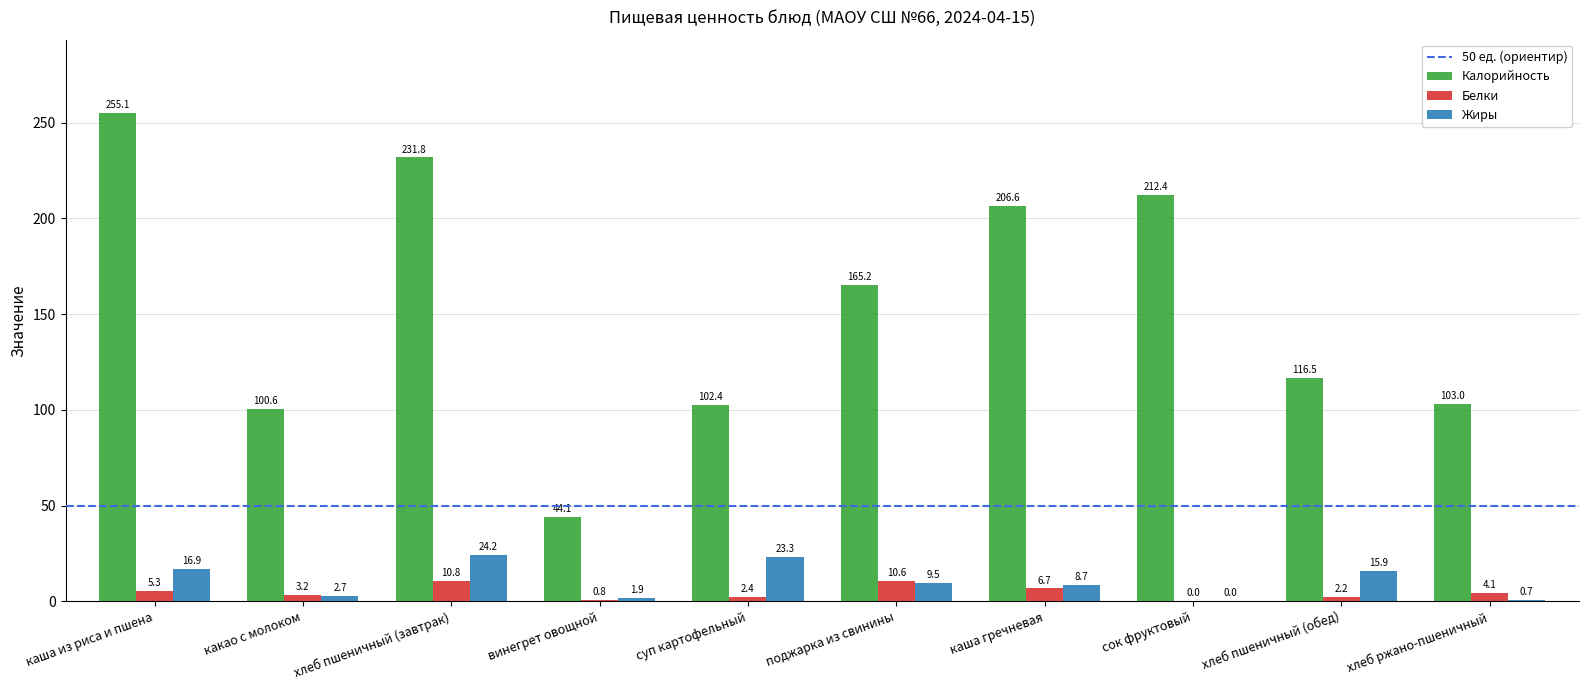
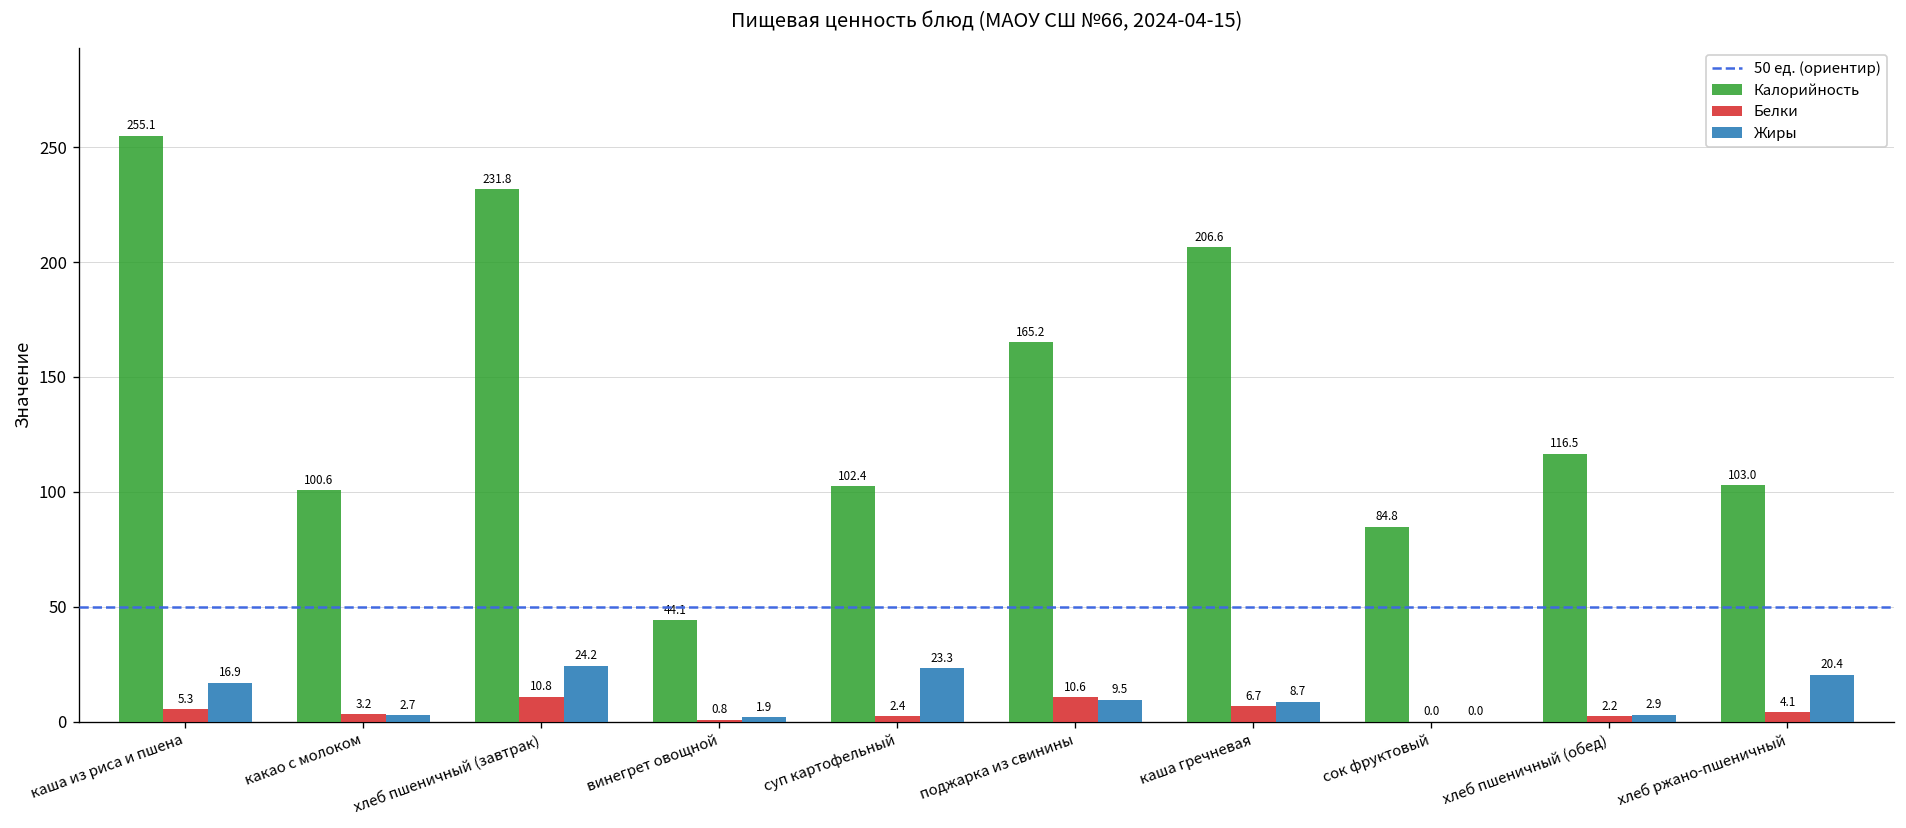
  {
    "Калорийность": {
      "каша из риса и пшена": 255.1,
      "какао с молоком": 100.6,
      "хлеб пшеничный (завтрак)": 231.8,
      "винегрет овощной": 44.1,
      "суп картофельный": 102.4,
      "поджарка из свинины": 165.2,
      "каша гречневая": 206.6,
-     "сок фруктовый": 212.4,
+     "сок фруктовый": 84.8,
      "хлеб пшеничный (обед)": 116.5,
      "хлеб ржано-пшеничный": 103.0
    },
    "Белки": {
      "каша из риса и пшена": 5.3,
      "какао с молоком": 3.2,
      "хлеб пшеничный (завтрак)": 10.8,
      "винегрет овощной": 0.8,
      "суп картофельный": 2.4,
      "поджарка из свинины": 10.6,
      "каша гречневая": 6.7,
      "сок фруктовый": 0.0,
      "хлеб пшеничный (обед)": 2.2,
      "хлеб ржано-пшеничный": 4.1
    },
    "Жиры": {
      "каша из риса и пшена": 16.9,
      "какао с молоком": 2.7,
      "хлеб пшеничный (завтрак)": 24.2,
      "винегрет овощной": 1.9,
      "суп картофельный": 23.3,
      "поджарка из свинины": 9.5,
      "каша гречневая": 8.7,
      "сок фруктовый": 0.0,
-     "хлеб пшеничный (обед)": 15.9,
-     "хлеб ржано-пшеничный": 0.7
+     "хлеб пшеничный (обед)": 2.9,
+     "хлеб ржано-пшеничный": 20.4
    }
  }
